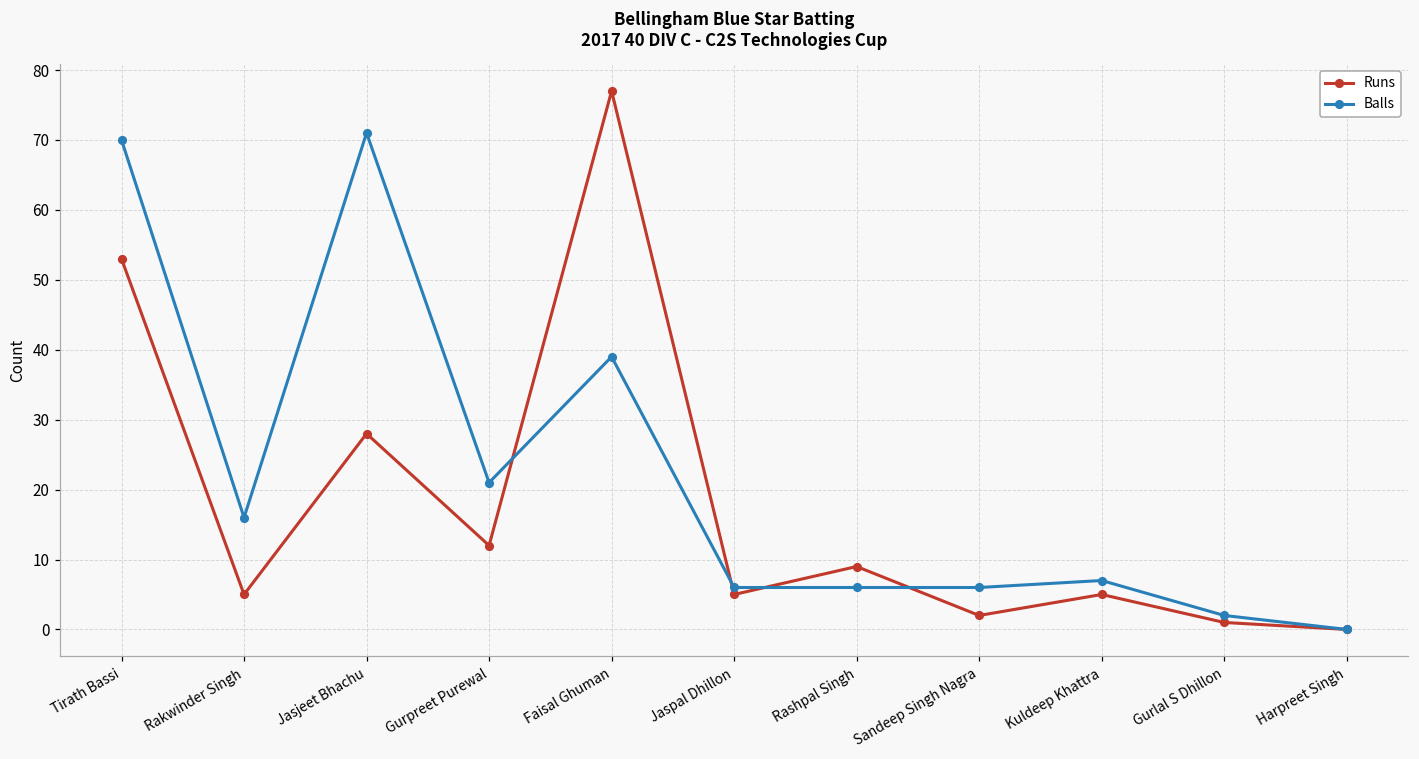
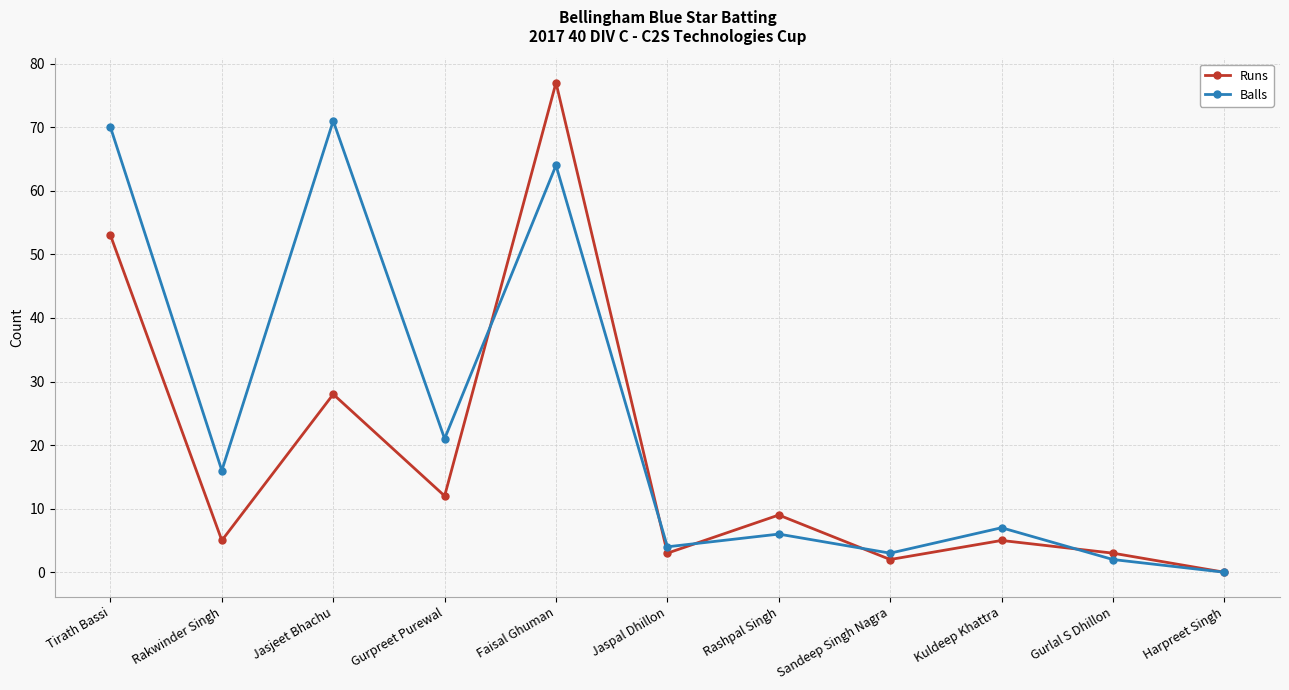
  {
    "Runs": {
      "Tirath Bassi": 53,
      "Rakwinder Singh": 5,
      "Jasjeet Bhachu": 28,
      "Gurpreet Purewal": 12,
      "Faisal Ghuman": 77,
-     "Jaspal Dhillon": 5,
+     "Jaspal Dhillon": 3,
      "Rashpal Singh": 9,
      "Sandeep Singh Nagra": 2,
      "Kuldeep Khattra": 5,
-     "Gurlal S Dhillon": 1
+     "Gurlal S Dhillon": 3
    },
    "Balls": {
      "Tirath Bassi": 70,
      "Rakwinder Singh": 16,
      "Jasjeet Bhachu": 71,
      "Gurpreet Purewal": 21,
-     "Faisal Ghuman": 39,
-     "Jaspal Dhillon": 6,
+     "Faisal Ghuman": 64,
+     "Jaspal Dhillon": 4,
      "Rashpal Singh": 6,
-     "Sandeep Singh Nagra": 6,
+     "Sandeep Singh Nagra": 3,
      "Kuldeep Khattra": 7,
      "Gurlal S Dhillon": 2
    }
  }
